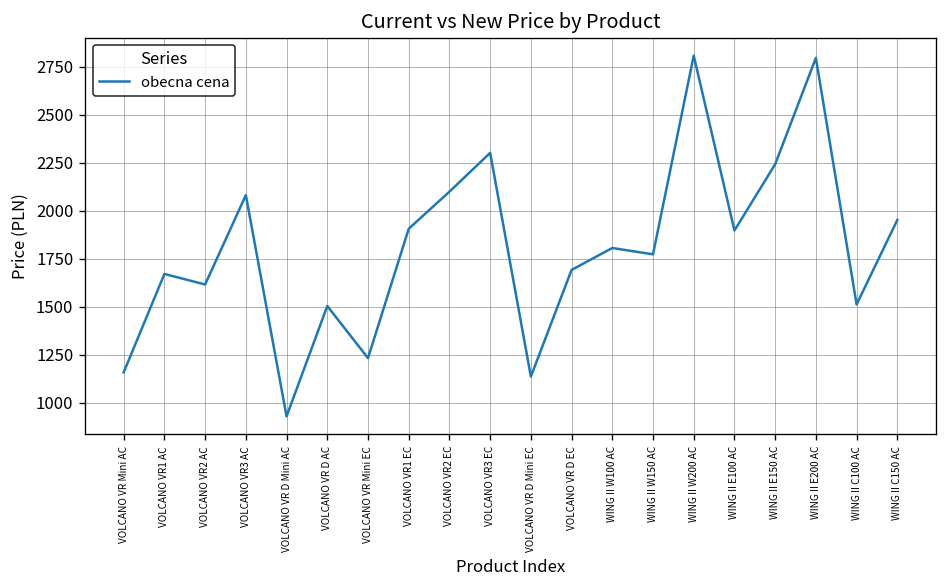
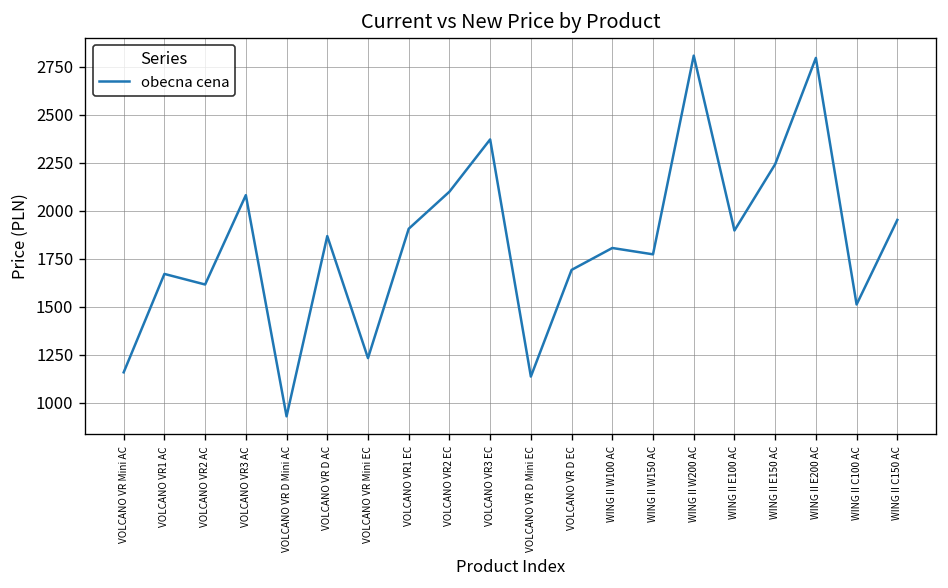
  {
    "VOLCANO VR Mini AC": 1160,
    "VOLCANO VR1 AC": 1670,
    "VOLCANO VR2 AC": 1620,
    "VOLCANO VR3 AC": 2080,
    "VOLCANO VR D Mini AC": 930,
-   "VOLCANO VR D AC": 1500,
+   "VOLCANO VR D AC": 1870,
    "VOLCANO VR Mini EC": 1230,
    "VOLCANO VR1 EC": 1910,
    "VOLCANO VR2 EC": 2100,
-   "VOLCANO VR3 EC": 2300,
+   "VOLCANO VR3 EC": 2370,
    "VOLCANO VR D Mini EC": 1140,
    "VOLCANO VR D EC": 1690,
    "WING II W100 AC": 1810,
    "WING II W150 AC": 1770,
    "WING II W200 AC": 2810,
    "WING II E100 AC": 1900,
    "WING II E150 AC": 2240,
    "WING II E200 AC": 2800,
    "WING II C100 AC": 1510,
    "WING II C150 AC": 1950
  }
